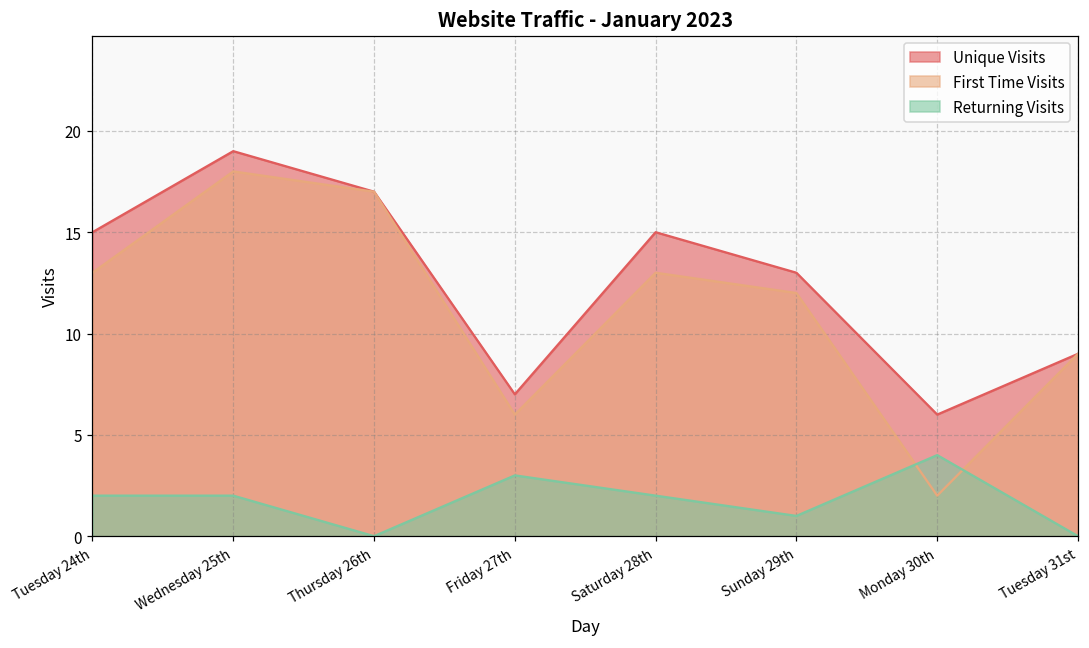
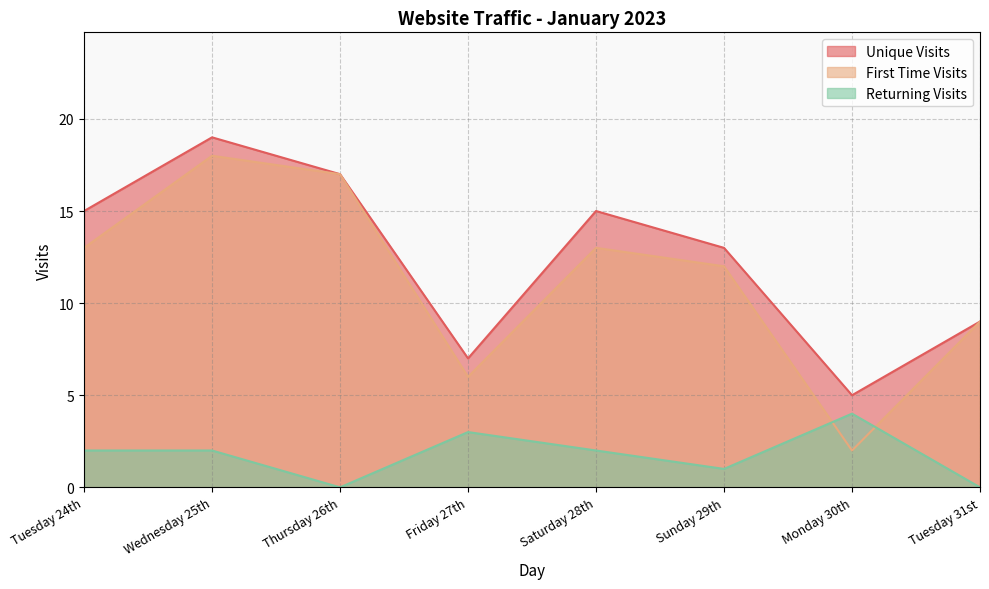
  {
    "Unique Visits": {
      "Tuesday 24th": 15,
      "Wednesday 25th": 19,
      "Friday 27th": 7,
      "Saturday 28th": 15,
      "Sunday 29th": 13,
-     "Monday 30th": 6
+     "Monday 30th": 5
    },
    "First Time Visits": {
      "Tuesday 24th": 13,
      "Wednesday 25th": 18,
      "Friday 27th": 6,
      "Saturday 28th": 13,
      "Sunday 29th": 12,
      "Monday 30th": 2
    },
    "Returning Visits": {
      "Tuesday 24th": 2,
      "Wednesday 25th": 2,
      "Thursday 26th": 0,
      "Friday 27th": 3,
      "Saturday 28th": 2,
      "Sunday 29th": 1,
      "Monday 30th": 4,
      "Tuesday 31st": 0
    }
  }
